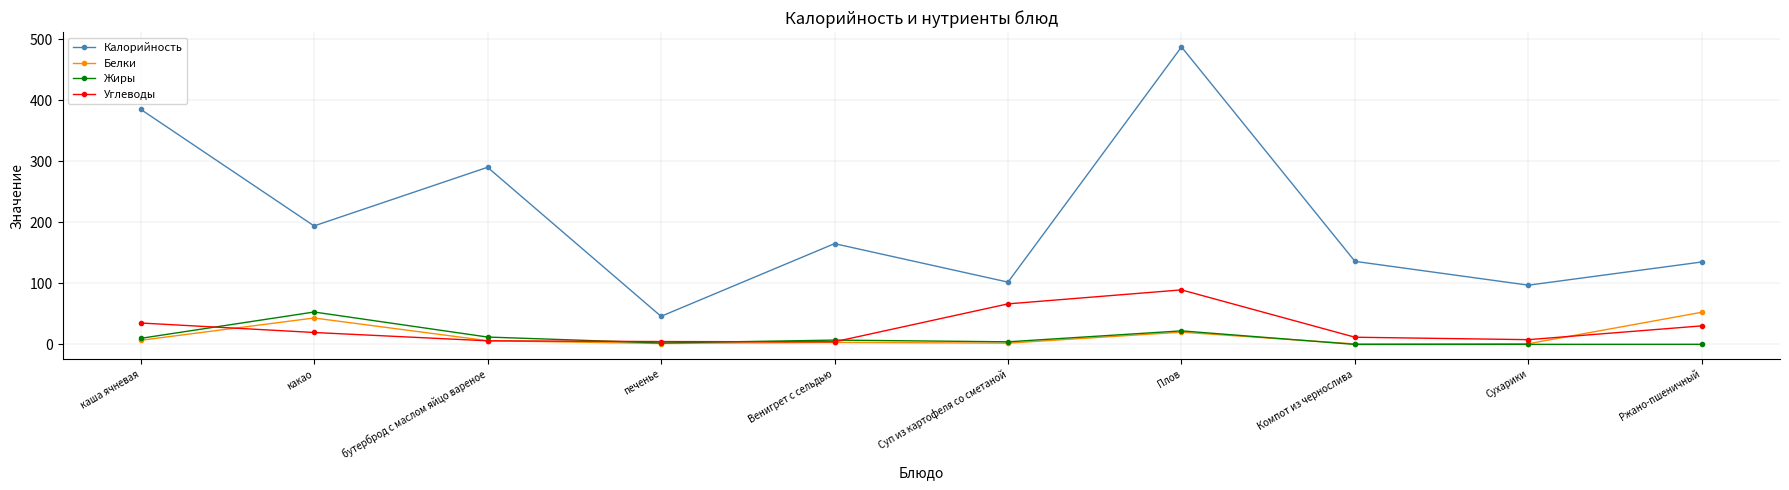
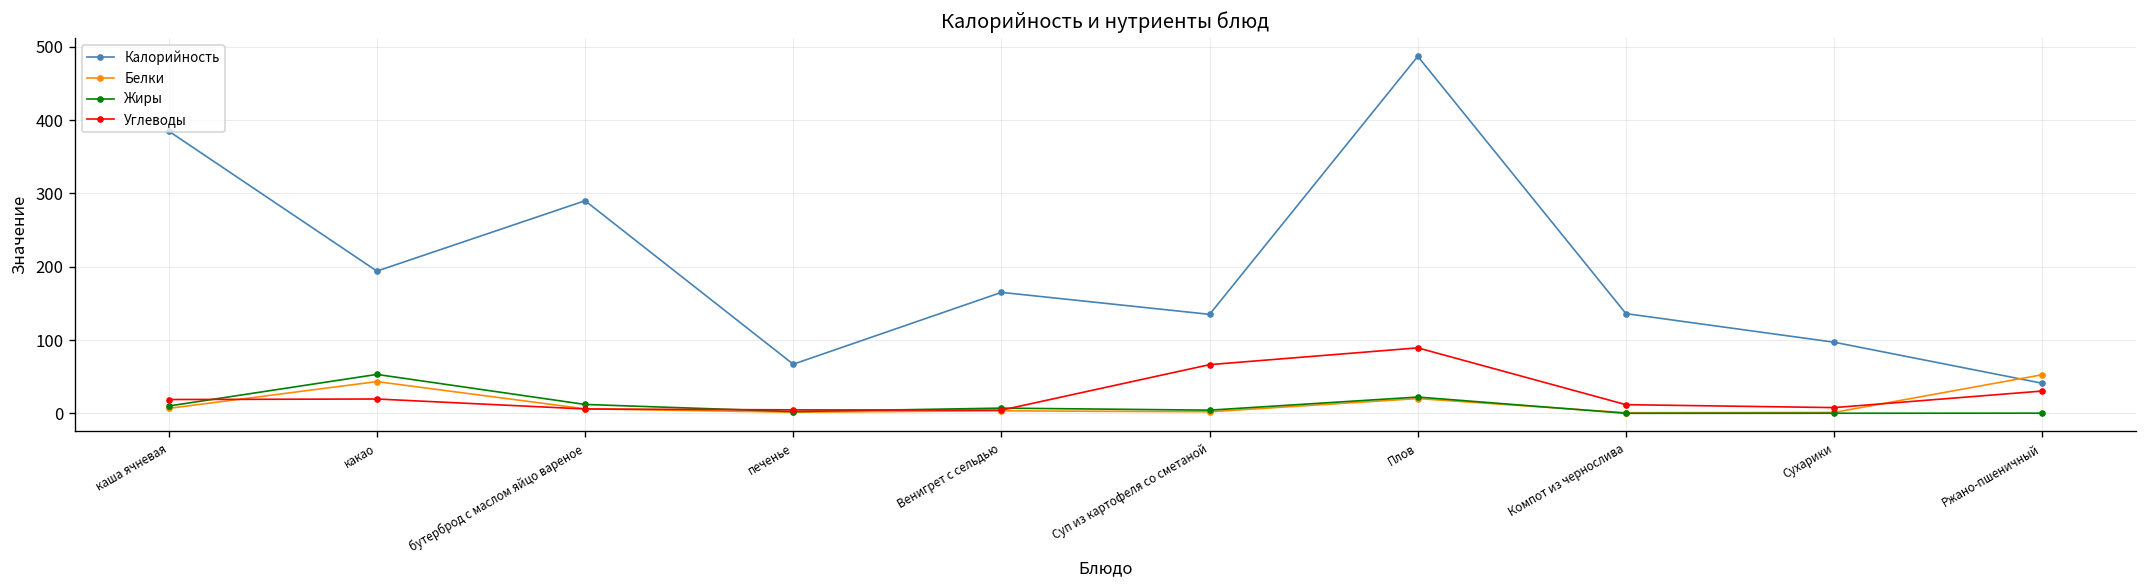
  {
    "Калорийность": {
      "каша ячневая": 390,
      "какао": 190,
      "бутерброд с маслом яйцо вареное": 290,
-     "печенье": 50,
+     "печенье": 70,
      "Венигрет с сельдью": 170,
-     "Суп из картофеля со сметаной": 100,
+     "Суп из картофеля со сметаной": 140,
      "Плов": 490,
      "Компот из чернослива": 140,
      "Сухарики": 100,
-     "Ржано-пшеничный": 140
+     "Ржано-пшеничный": 40
    },
    "Белки": {
      "какао": 40,
      "Ржано-пшеничный": 50
    },
    "Жиры": {
      "какао": 50,
      "бутерброд с маслом яйцо вареное": 10,
      "Ржано-пшеничный": 0
    },
    "Углеводы": {
-     "каша ячневая": 40,
+     "каша ячневая": 20,
      "какао": 20,
      "Суп из картофеля со сметаной": 70,
      "Плов": 90,
      "Компот из чернослива": 10,
      "Сухарики": 10,
      "Ржано-пшеничный": 30
    }
  }
